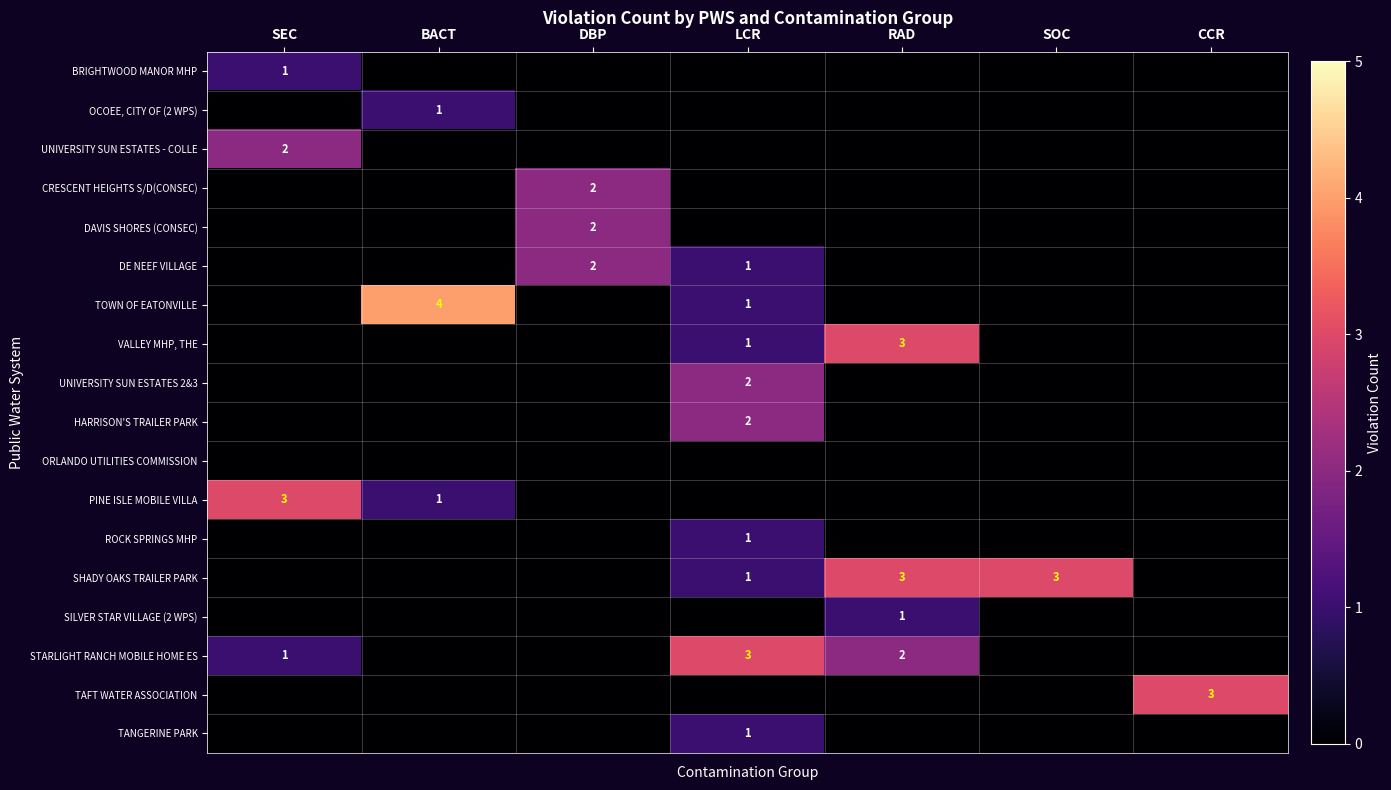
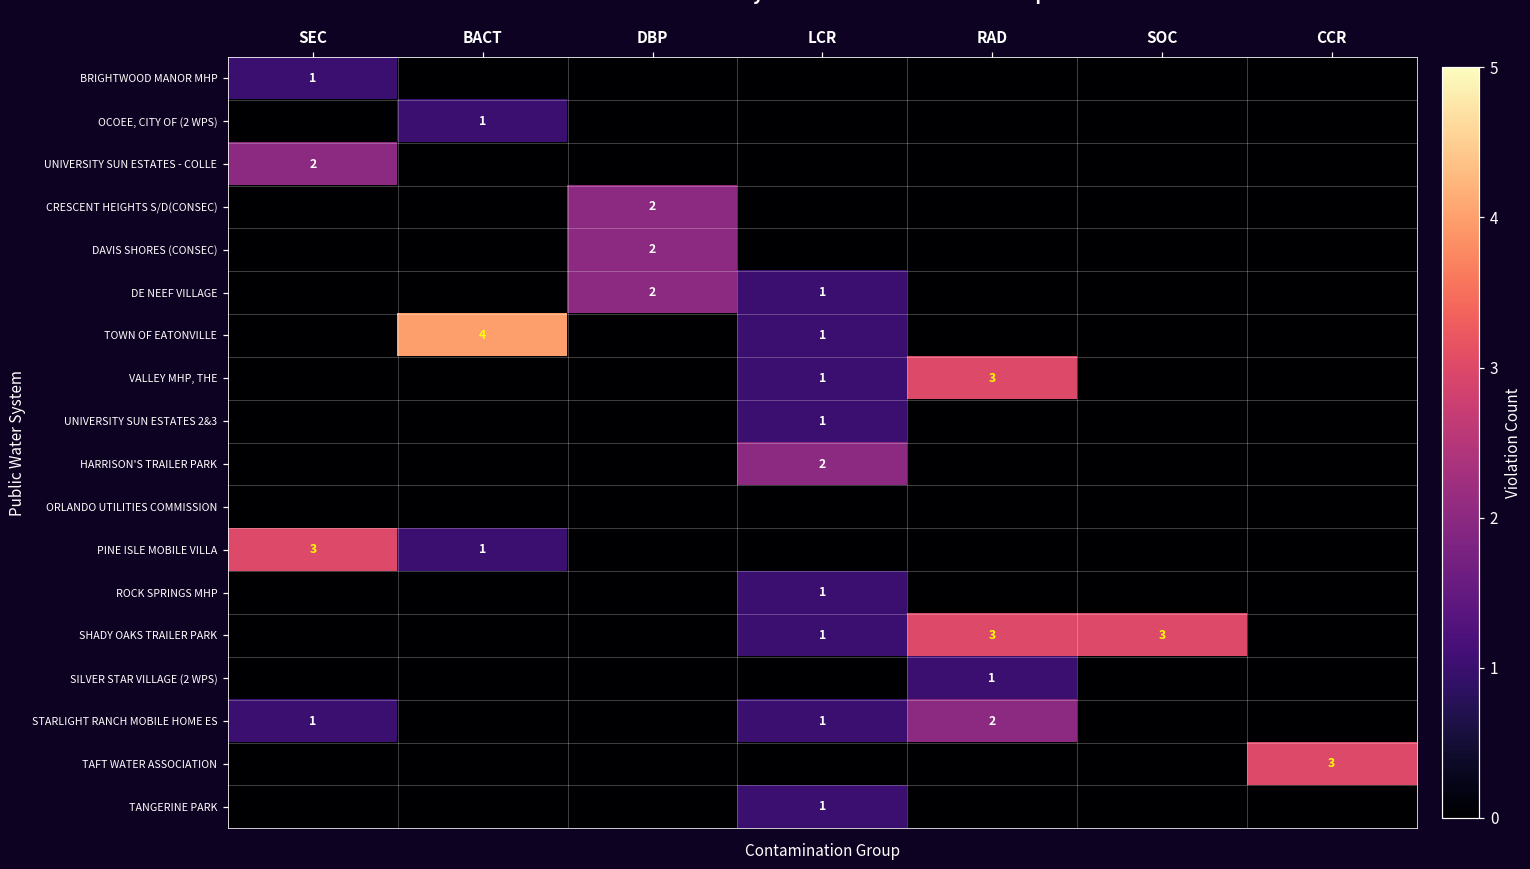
  {
    "BRIGHTWOOD MANOR MHP": {
      "SEC": 1
    },
    "OCOEE, CITY OF (2 WPS)": {
      "BACT": 1
    },
    "UNIVERSITY SUN ESTATES - COLLE": {
      "SEC": 2
    },
    "CRESCENT HEIGHTS S/D(CONSEC)": {
      "DBP": 2
    },
    "DAVIS SHORES (CONSEC)": {
      "DBP": 2
    },
    "DE NEEF VILLAGE": {
      "DBP": 2,
      "LCR": 1
    },
    "TOWN OF EATONVILLE": {
      "BACT": 4,
      "LCR": 1
    },
    "VALLEY MHP, THE": {
      "LCR": 1,
      "RAD": 3
    },
    "UNIVERSITY SUN ESTATES 2&3": {
-     "LCR": 2
+     "LCR": 1
    },
    "HARRISON'S TRAILER PARK": {
      "LCR": 2
    },
    "PINE ISLE MOBILE VILLA": {
      "SEC": 3,
      "BACT": 1
    },
    "ROCK SPRINGS MHP": {
      "LCR": 1
    },
    "SHADY OAKS TRAILER PARK": {
      "LCR": 1,
      "RAD": 3,
      "SOC": 3
    },
    "SILVER STAR VILLAGE (2 WPS)": {
      "RAD": 1
    },
    "STARLIGHT RANCH MOBILE HOME ES": {
      "SEC": 1,
-     "LCR": 3,
+     "LCR": 1,
      "RAD": 2
    },
    "TAFT WATER ASSOCIATION": {
      "CCR": 3
    },
    "TANGERINE PARK": {
      "LCR": 1
    }
  }
